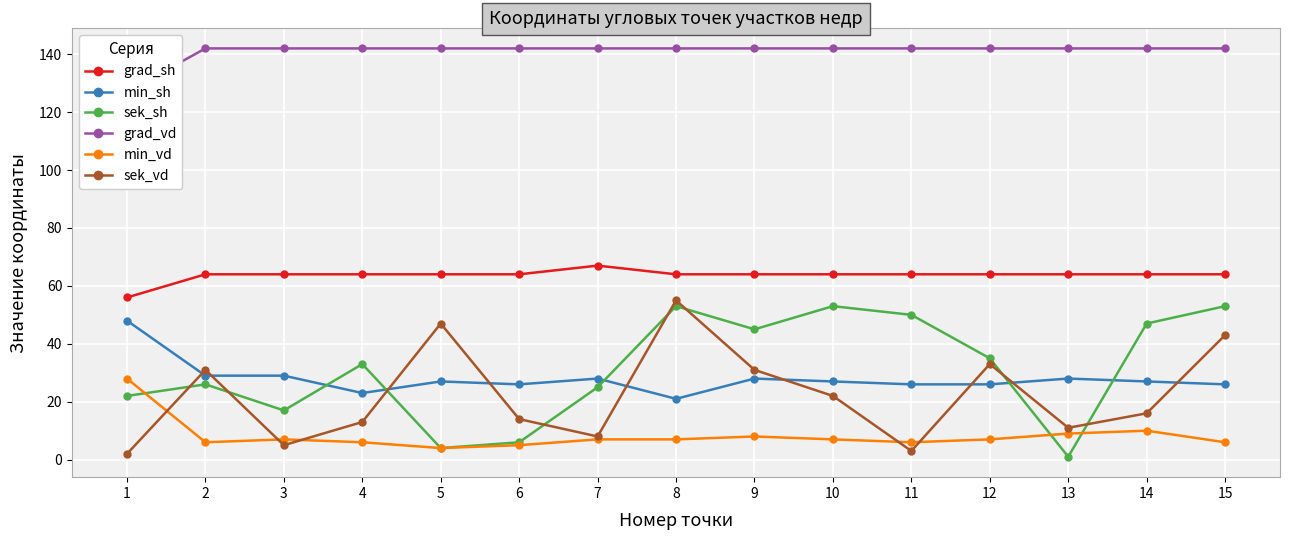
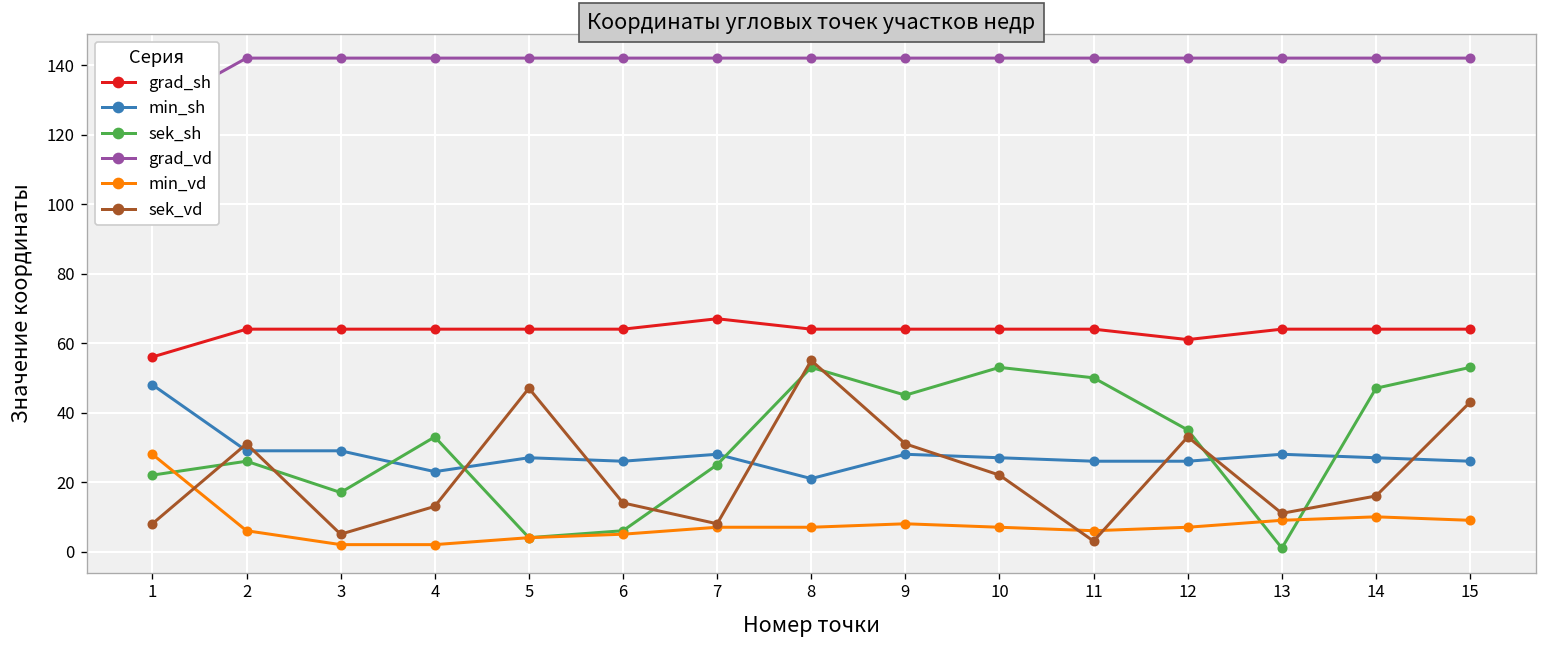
  {
    "grad_sh": {
      "1": 56,
      "2": 64,
      "3": 64,
      "4": 64,
      "5": 64,
      "6": 64,
      "7": 67,
      "8": 64,
      "9": 64,
      "10": 64,
      "11": 64,
-     "12": 64,
+     "12": 61,
      "13": 64,
      "14": 64,
      "15": 64
    },
    "min_sh": {
      "1": 48,
      "2": 29,
      "3": 29,
      "4": 23,
      "5": 27,
      "6": 26,
      "7": 28,
      "8": 21,
      "9": 28,
      "10": 27,
      "11": 26,
      "12": 26,
      "13": 28,
      "14": 27,
      "15": 26
    },
    "sek_sh": {
      "1": 22,
      "2": 26,
      "3": 17,
      "4": 33,
      "6": 6,
      "7": 25,
      "8": 53,
      "9": 45,
      "10": 53,
      "11": 50,
      "12": 35,
      "13": 1,
      "14": 47,
      "15": 53
    },
    "grad_vd": {
      "2": 142,
      "3": 142,
      "4": 142,
      "5": 142,
      "6": 142,
      "7": 142,
      "8": 142,
      "9": 142,
      "10": 142,
      "11": 142,
      "12": 142,
      "13": 142,
      "14": 142,
      "15": 142
    },
    "min_vd": {
      "1": 28,
      "2": 6,
-     "3": 7,
-     "4": 6,
+     "3": 2,
+     "4": 2,
      "6": 5,
      "7": 7,
      "8": 7,
      "9": 8,
      "10": 7,
      "11": 6,
      "12": 7,
      "13": 9,
      "14": 10,
-     "15": 6
+     "15": 9
    },
    "sek_vd": {
-     "1": 2,
+     "1": 8,
      "2": 31,
      "3": 5,
      "4": 13,
      "5": 47,
      "6": 14,
      "7": 8,
      "8": 55,
      "9": 31,
      "10": 22,
      "11": 3,
      "12": 33,
      "13": 11,
      "14": 16,
      "15": 43
    }
  }
